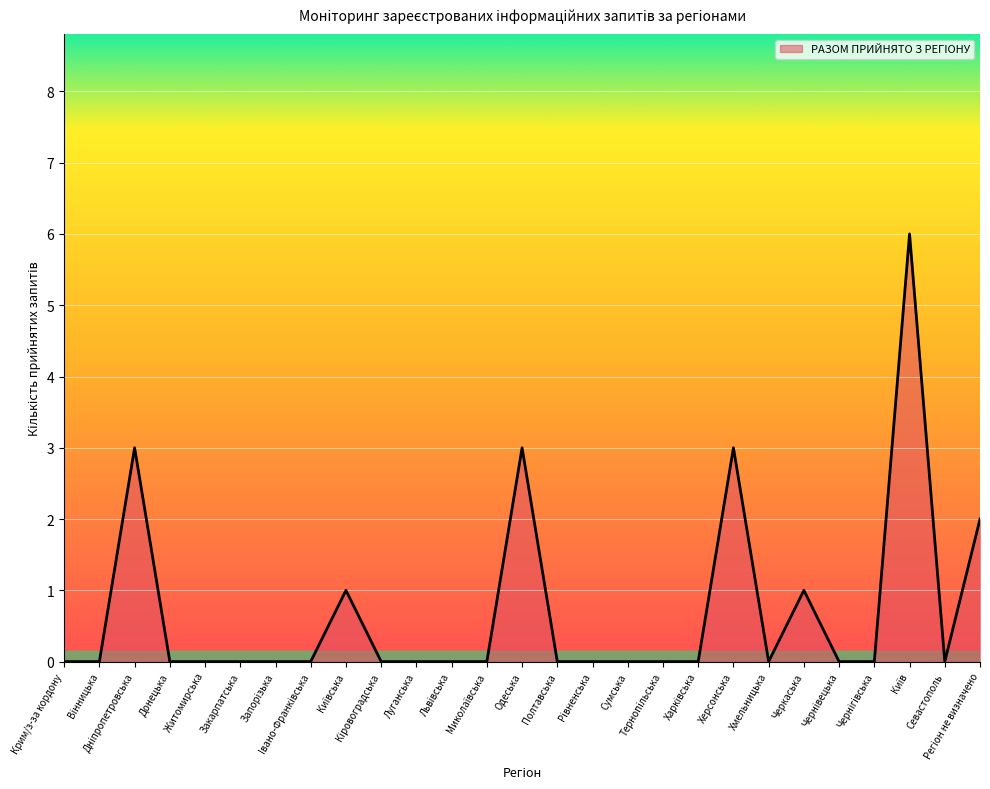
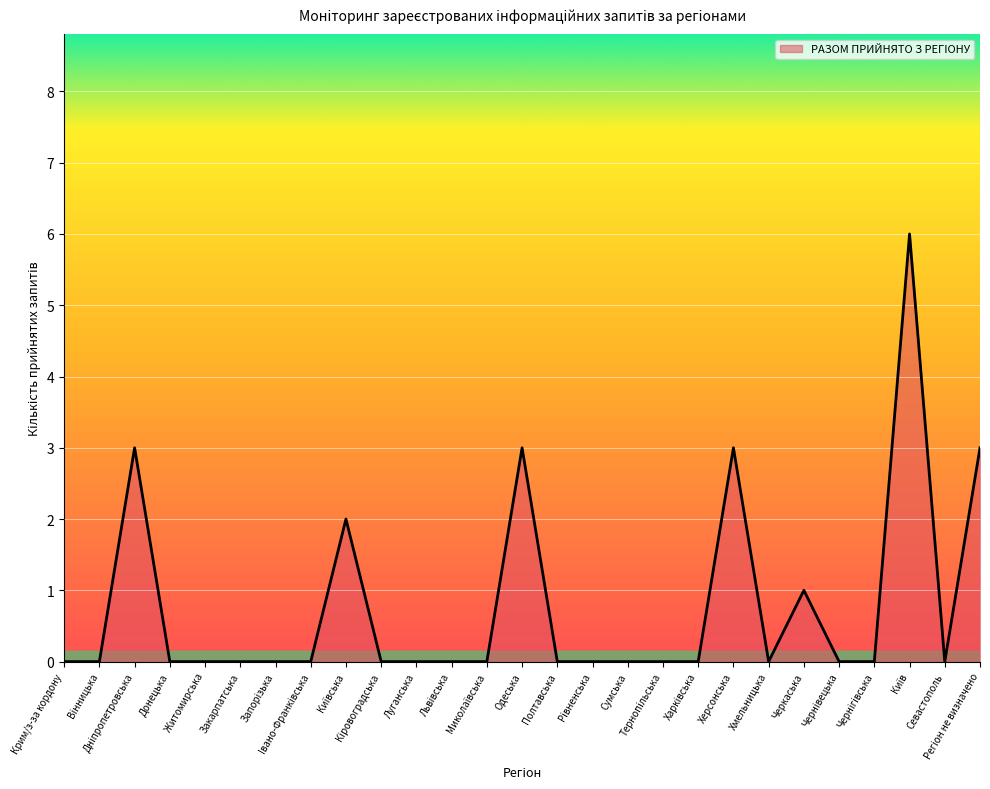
  {
    "Дніпропетровська": 3,
-   "Київська": 1,
+   "Київська": 2,
    "Одеська": 3,
    "Херсонська": 3,
    "Черкаська": 1,
    "Київ": 6,
-   "Регіон не визначено": 2
+   "Регіон не визначено": 3
  }
